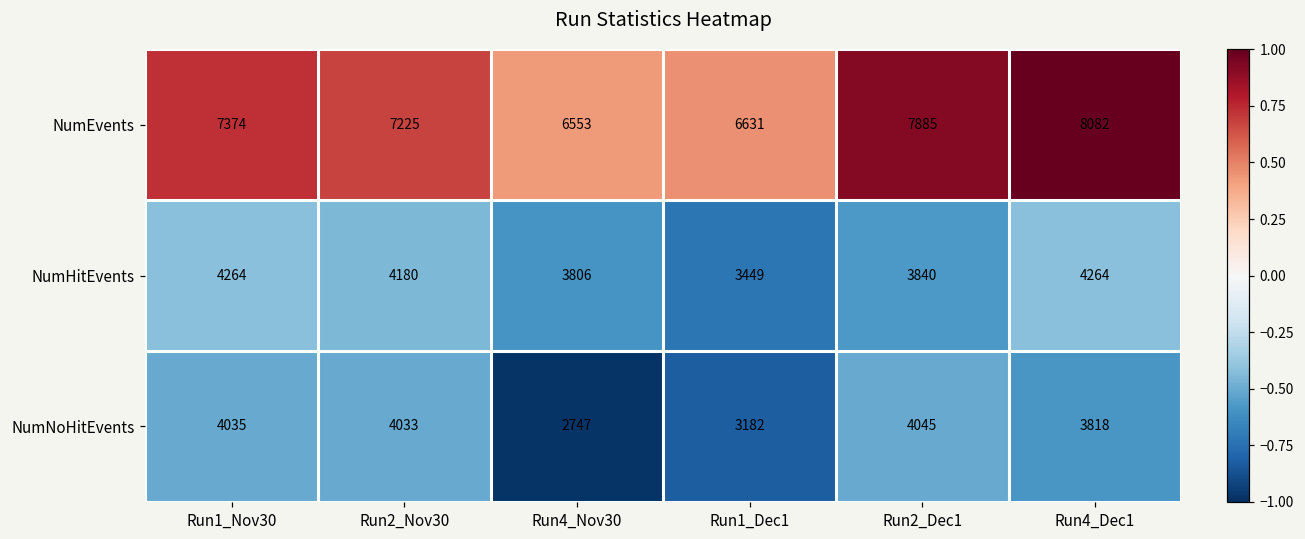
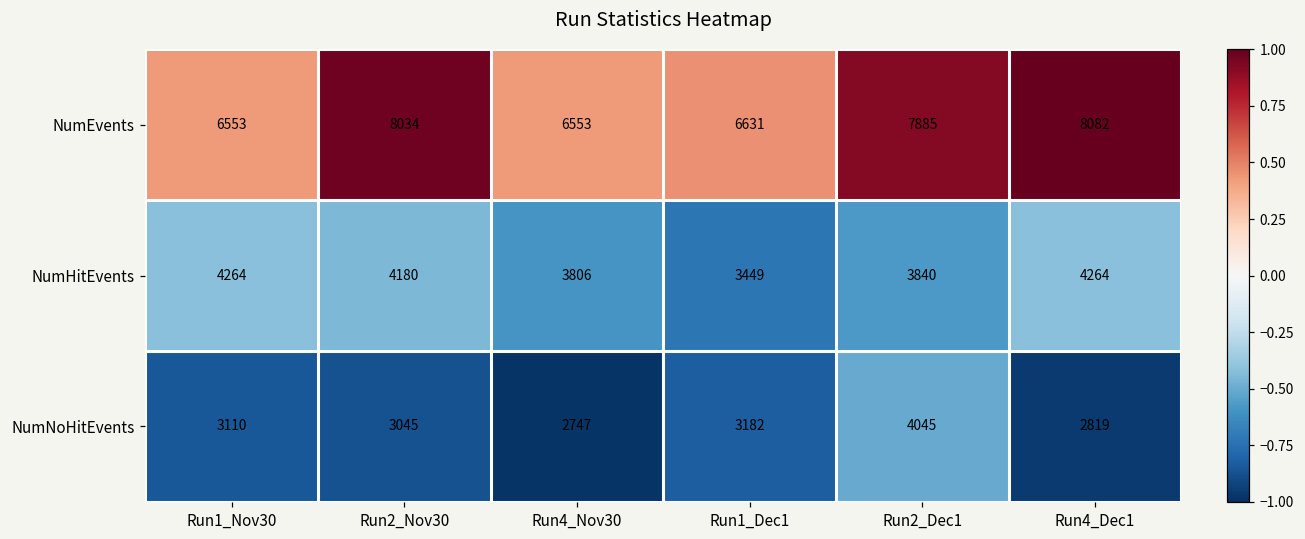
  {
    "NumEvents": {
-     "Run1_Nov30": 7374,
-     "Run2_Nov30": 7225,
+     "Run1_Nov30": 6553,
+     "Run2_Nov30": 8034,
      "Run4_Nov30": 6553,
      "Run1_Dec1": 6631,
      "Run2_Dec1": 7885,
      "Run4_Dec1": 8082
    },
    "NumHitEvents": {
      "Run1_Nov30": 4264,
      "Run2_Nov30": 4180,
      "Run4_Nov30": 3806,
      "Run1_Dec1": 3449,
      "Run2_Dec1": 3840,
      "Run4_Dec1": 4264
    },
    "NumNoHitEvents": {
-     "Run1_Nov30": 4035,
-     "Run2_Nov30": 4033,
+     "Run1_Nov30": 3110,
+     "Run2_Nov30": 3045,
      "Run4_Nov30": 2747,
      "Run1_Dec1": 3182,
      "Run2_Dec1": 4045,
-     "Run4_Dec1": 3818
+     "Run4_Dec1": 2819
    }
  }
